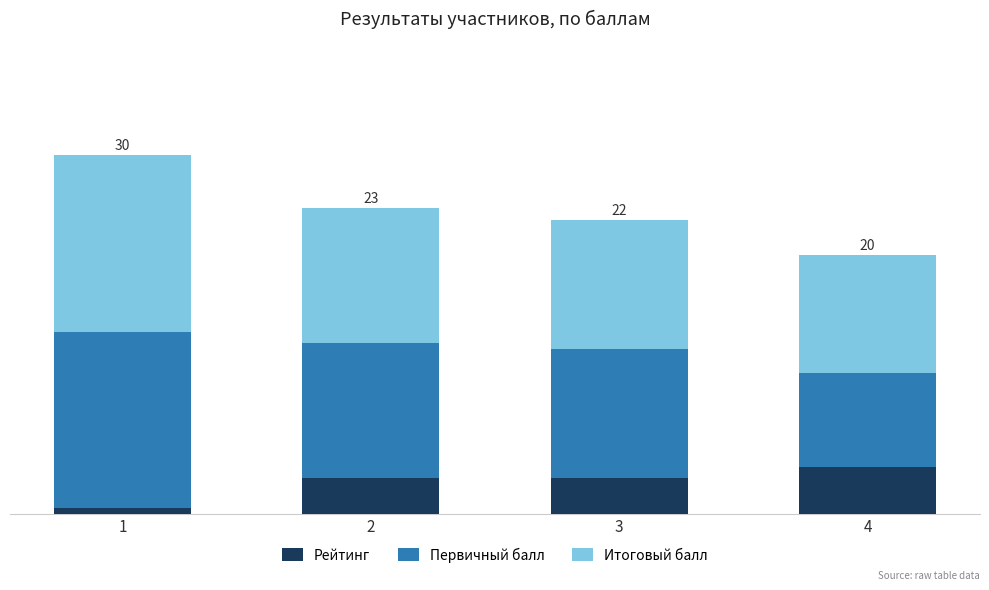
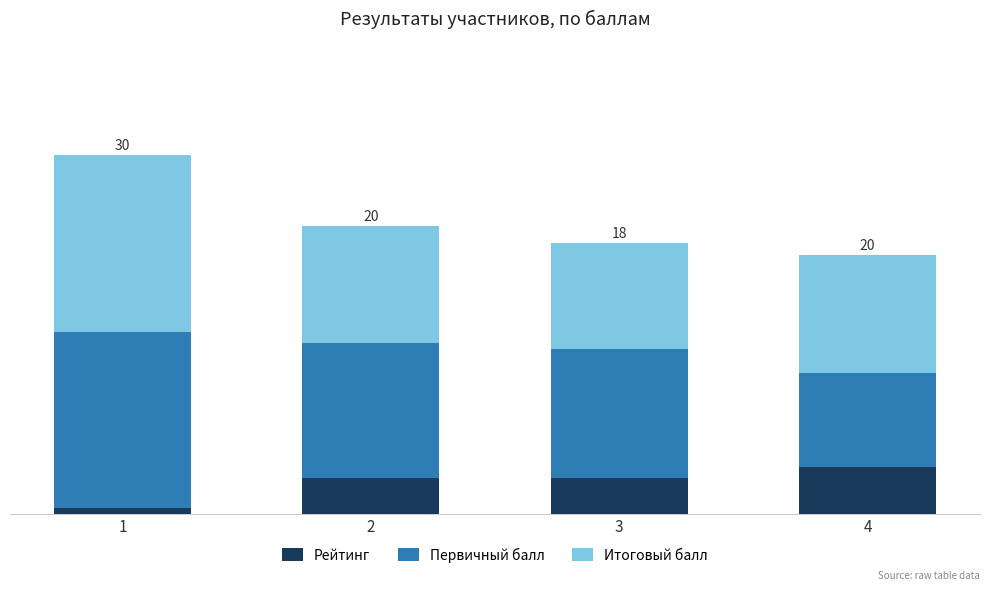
  {
    "Итоговый балл": {
      "1": 30,
-     "2": 23,
-     "3": 22,
+     "2": 20,
+     "3": 18,
      "4": 20
    }
  }
